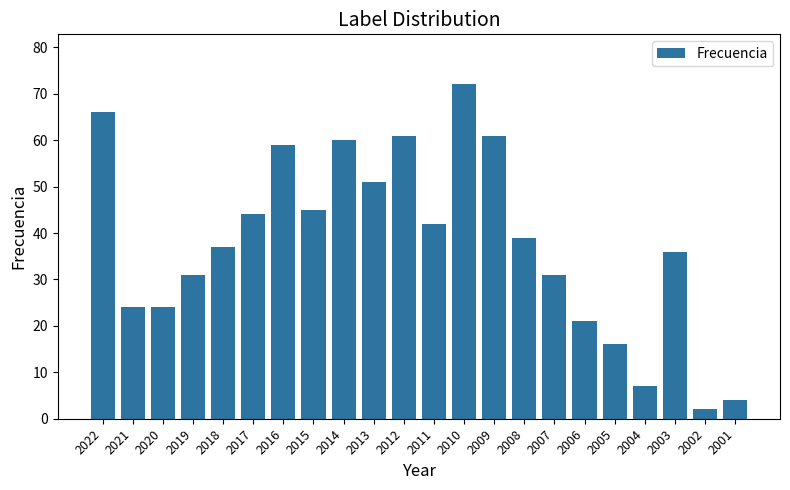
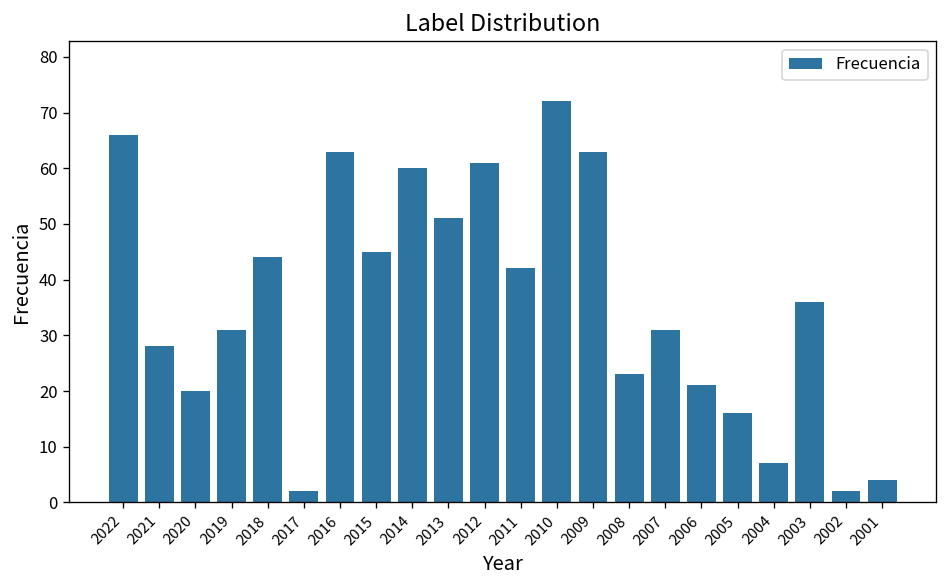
  {
    "2022": 66,
-   "2021": 24,
-   "2020": 24,
+   "2021": 28,
+   "2020": 20,
    "2019": 31,
-   "2018": 37,
-   "2017": 44,
-   "2016": 59,
+   "2018": 44,
+   "2017": 2,
+   "2016": 63,
    "2015": 45,
    "2014": 60,
    "2013": 51,
    "2012": 61,
    "2011": 42,
    "2010": 72,
-   "2009": 61,
-   "2008": 39,
+   "2009": 63,
+   "2008": 23,
    "2007": 31,
    "2006": 21,
    "2005": 16,
    "2004": 7,
    "2003": 36,
    "2002": 2,
    "2001": 4
  }
